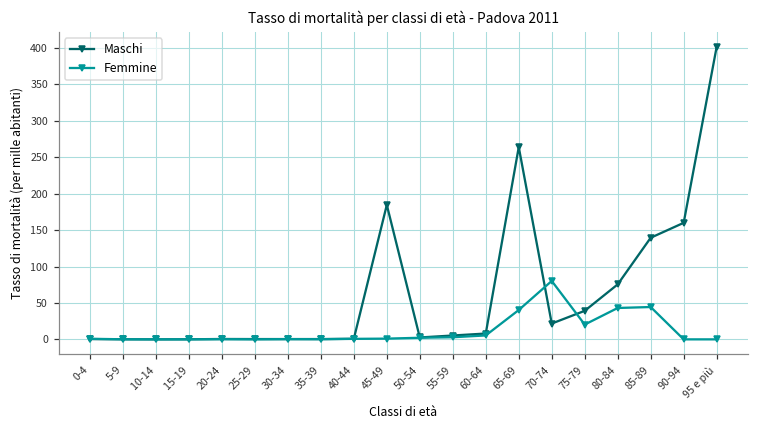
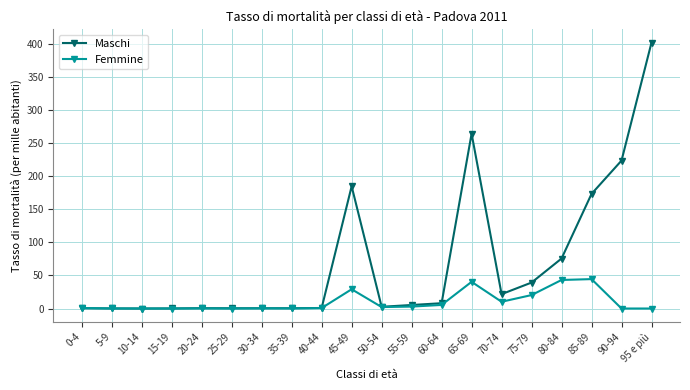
  {
    "Maschi": {
      "45-49": 180,
      "65-69": 260,
      "70-74": 20,
      "75-79": 40,
      "80-84": 80,
-     "85-89": 140,
-     "90-94": 160,
+     "85-89": 170,
+     "90-94": 220,
      "95 e più": 400
    },
    "Femmine": {
-     "45-49": 0,
+     "45-49": 30,
      "65-69": 40,
-     "70-74": 80,
+     "70-74": 10,
      "75-79": 20,
      "80-84": 40,
      "85-89": 40,
      "90-94": 0,
      "95 e più": 0
    }
  }
